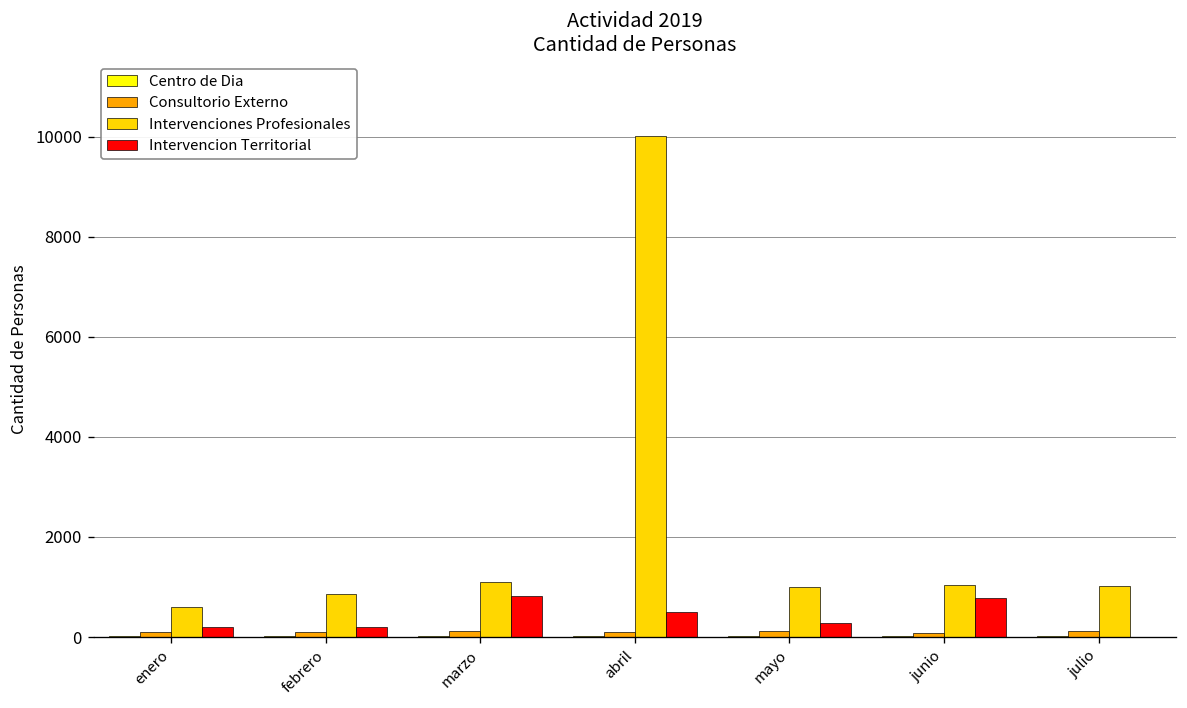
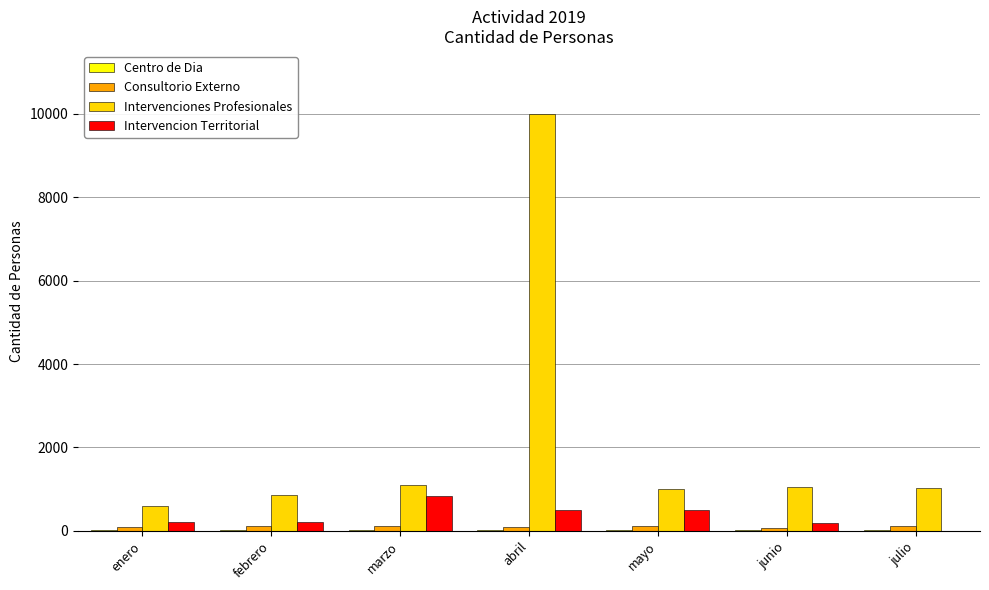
  {
    "Intervencion Territorial": {
      "enero": 200,
      "febrero": 200,
      "marzo": 800,
      "abril": 500,
-     "mayo": 300,
-     "junio": 800,
+     "mayo": 500,
+     "junio": 200,
      "julio": 0
    }
  }
